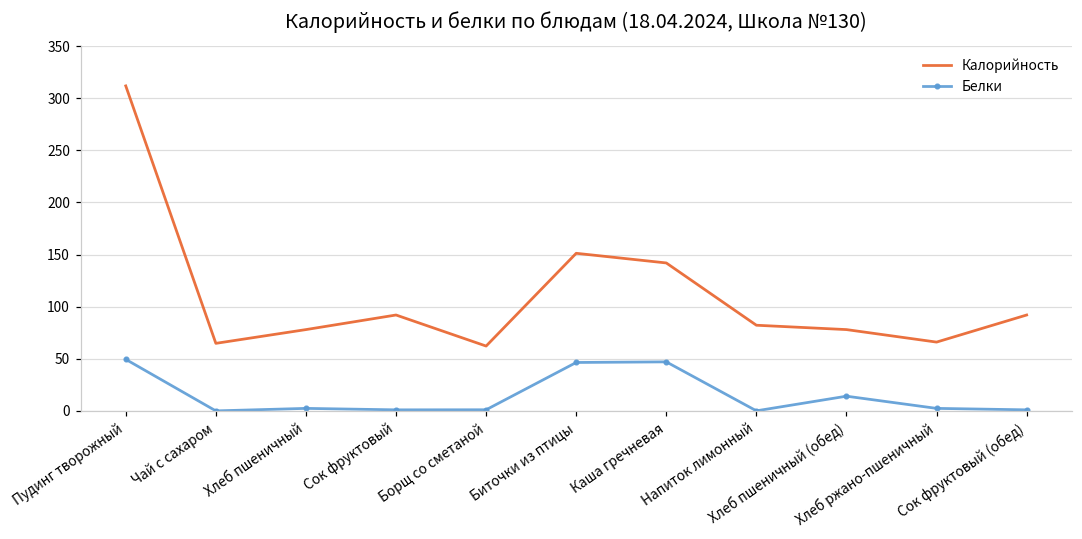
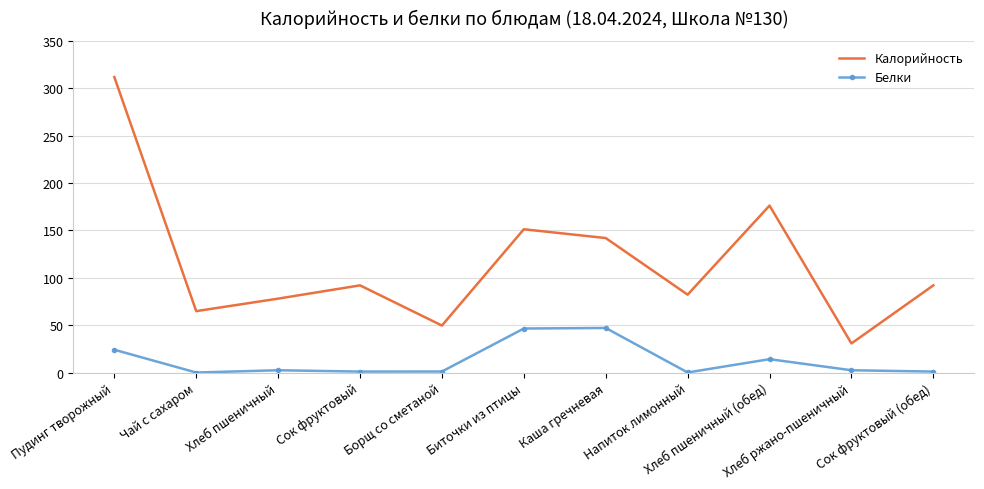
  {
    "Калорийность": {
      "Пудинг творожный": 310,
      "Чай с сахаром": 60,
      "Хлеб пшеничный": 80,
      "Сок фруктовый": 90,
-     "Борщ со сметаной": 60,
+     "Борщ со сметаной": 50,
      "Биточки из птицы": 150,
      "Каша гречневая": 140,
      "Напиток лимонный": 80,
-     "Хлеб пшеничный (обед)": 80,
-     "Хлеб ржано-пшеничный": 70,
+     "Хлеб пшеничный (обед)": 180,
+     "Хлеб ржано-пшеничный": 30,
      "Сок фруктовый (обед)": 90
    },
    "Белки": {
-     "Пудинг творожный": 50,
+     "Пудинг творожный": 20,
      "Чай с сахаром": 0,
      "Хлеб пшеничный": 0,
      "Сок фруктовый": 0,
      "Борщ со сметаной": 0,
      "Биточки из птицы": 50,
      "Каша гречневая": 50,
      "Напиток лимонный": 0,
      "Хлеб пшеничный (обед)": 10,
      "Хлеб ржано-пшеничный": 0,
      "Сок фруктовый (обед)": 0
    }
  }
